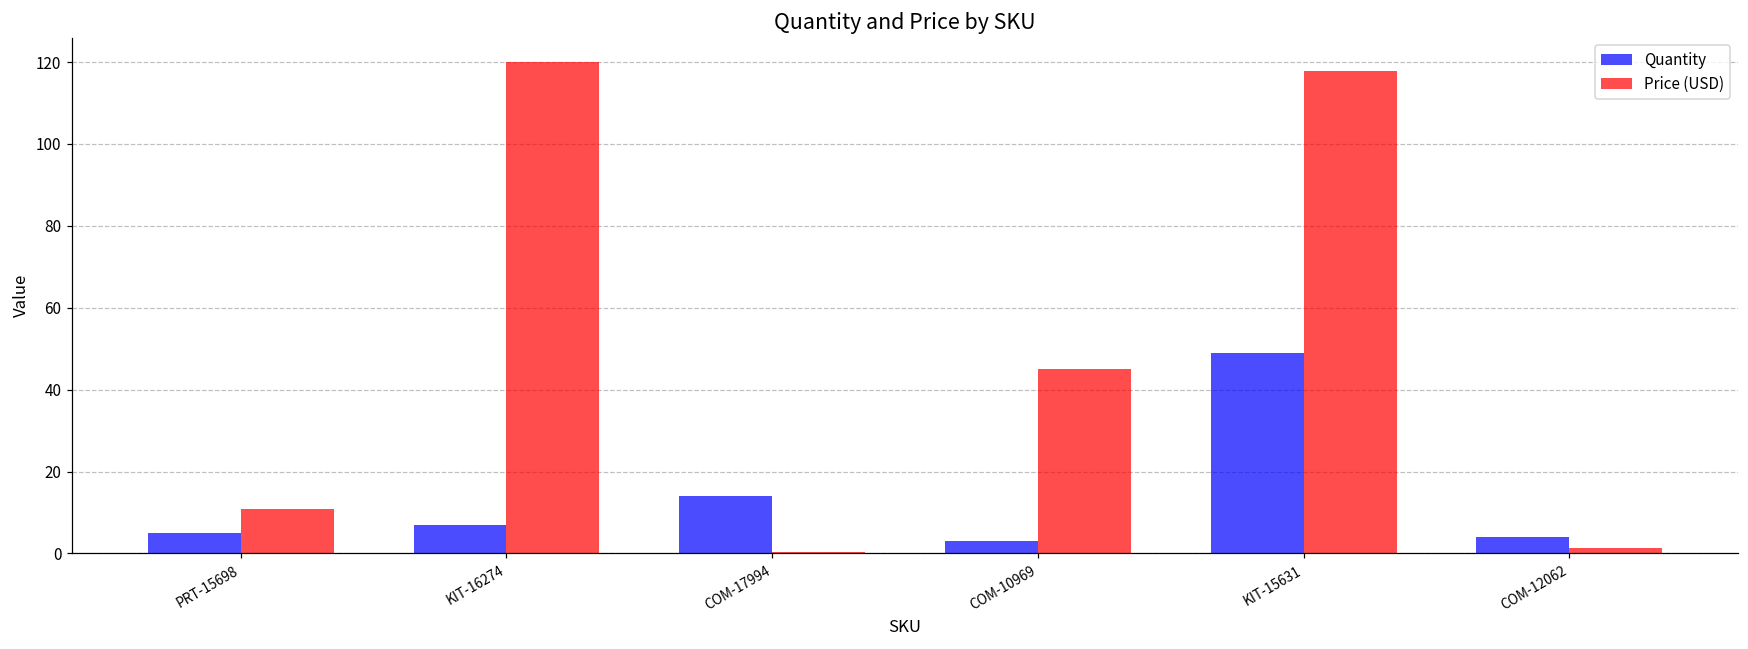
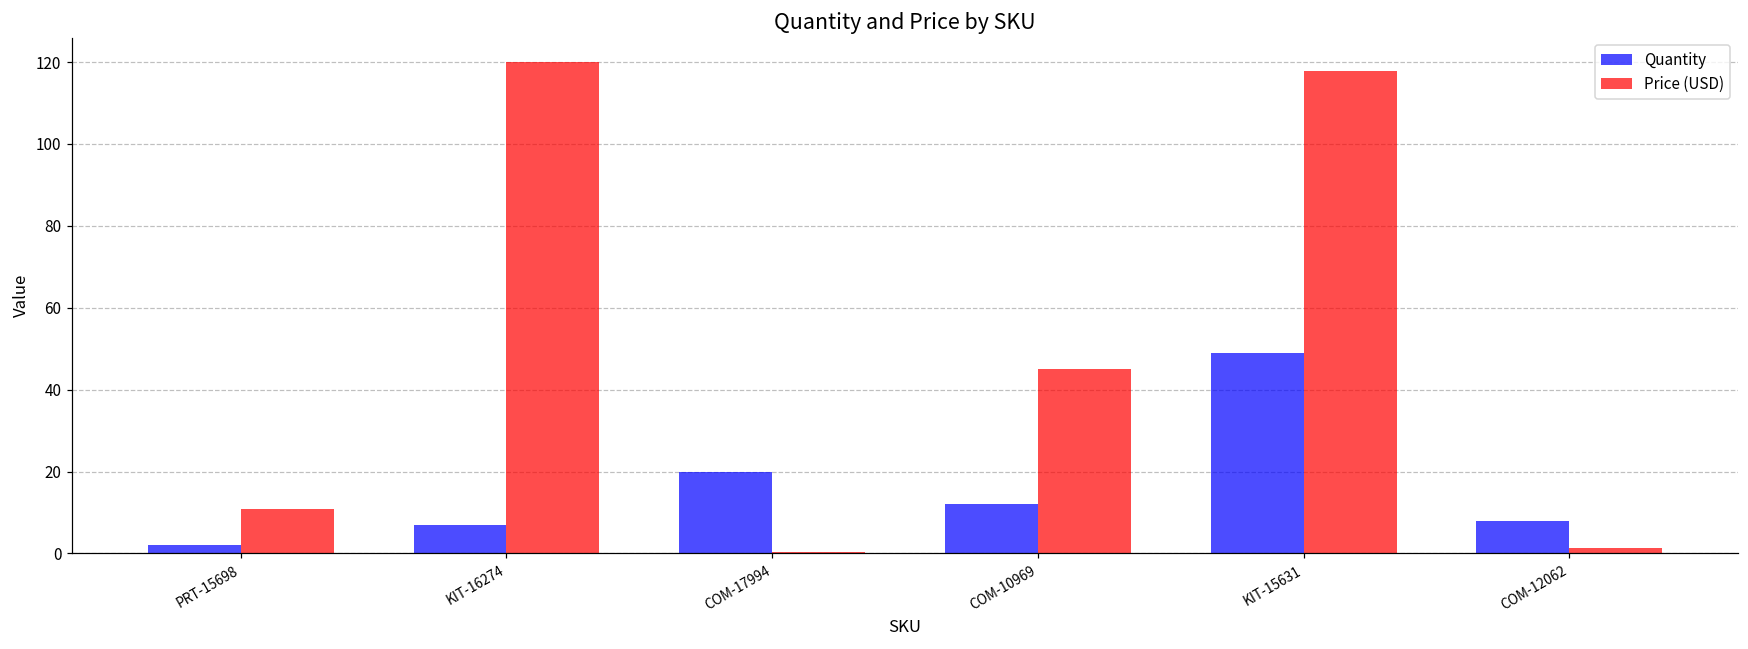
  {
    "Quantity": {
-     "PRT-15698": 5,
+     "PRT-15698": 2,
      "KIT-16274": 7,
-     "COM-17994": 14,
-     "COM-10969": 3,
+     "COM-17994": 20,
+     "COM-10969": 12,
      "KIT-15631": 49,
-     "COM-12062": 4
+     "COM-12062": 8
    },
    "Price (USD)": {
      "PRT-15698": 11,
      "KIT-16274": 120,
      "COM-10969": 45,
      "KIT-15631": 118,
      "COM-12062": 1
    }
  }
